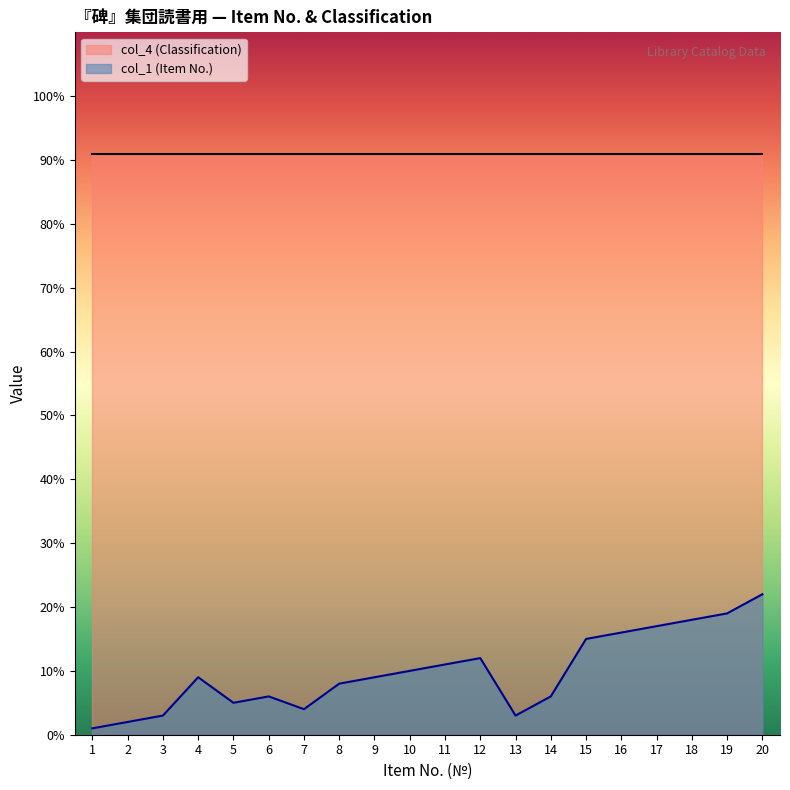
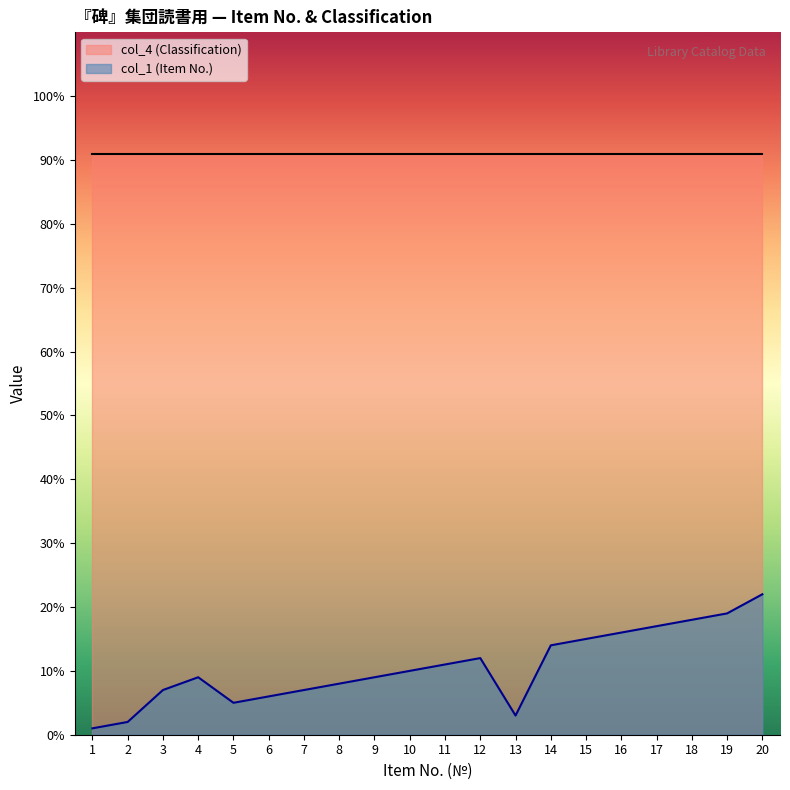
  {
    "col_4 (Classification)": {
      "1": "91%",
      "2": "91%",
      "3": "91%",
      "4": "91%",
      "5": "91%",
      "6": "91%",
      "7": "91%",
      "8": "91%",
      "9": "91%",
      "10": "91%",
      "11": "91%",
      "12": "91%",
      "13": "91%",
      "14": "91%",
      "15": "91%",
      "16": "91%",
      "17": "91%",
      "18": "91%",
      "19": "91%",
      "20": "91%"
    },
    "col_1 (Item No.)": {
      "1": "1%",
      "2": "2%",
-     "3": "3%",
+     "3": "7%",
      "4": "9%",
      "5": "5%",
      "6": "6%",
-     "7": "4%",
+     "7": "7%",
      "8": "8%",
      "9": "9%",
      "10": "10%",
      "11": "11%",
      "12": "12%",
      "13": "3%",
-     "14": "6%",
+     "14": "14%",
      "15": "15%",
      "16": "16%",
      "17": "17%",
      "18": "18%",
      "19": "19%",
      "20": "22%"
    }
  }
